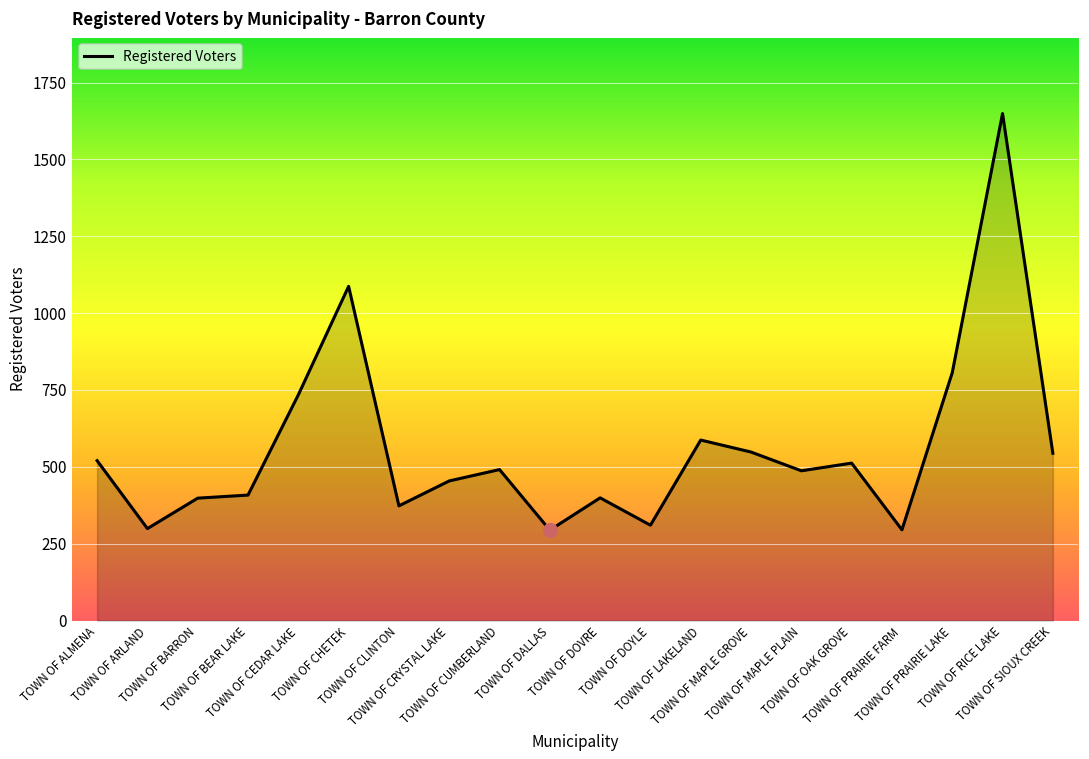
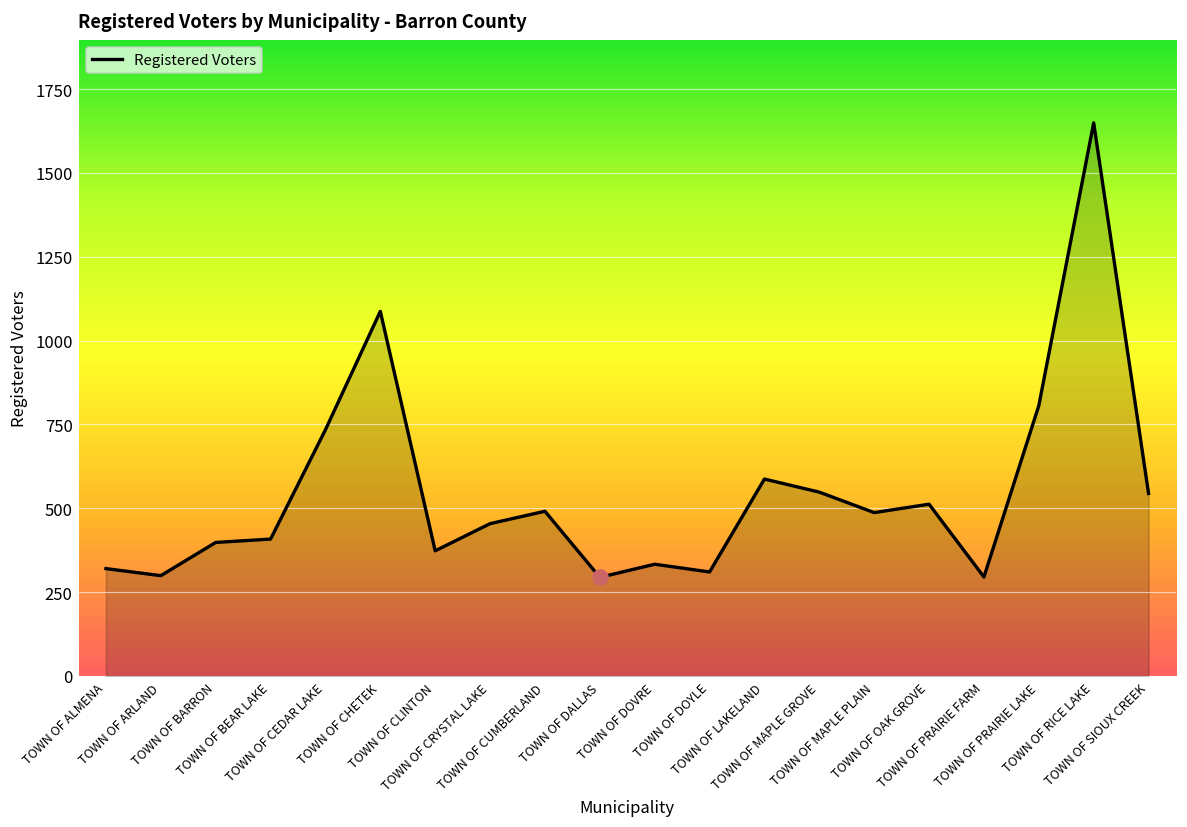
  {
    "Registered Voters": {
-     "TOWN OF ALMENA": 520,
+     "TOWN OF ALMENA": 320,
      "TOWN OF ARLAND": 300,
      "TOWN OF BARRON": 400,
      "TOWN OF BEAR LAKE": 410,
      "TOWN OF CEDAR LAKE": 730,
      "TOWN OF CHETEK": 1090,
      "TOWN OF CLINTON": 370,
      "TOWN OF CRYSTAL LAKE": 450,
      "TOWN OF CUMBERLAND": 490,
-     "TOWN OF DOVRE": 400,
+     "TOWN OF DOVRE": 330,
      "TOWN OF DOYLE": 310,
      "TOWN OF LAKELAND": 590,
      "TOWN OF MAPLE GROVE": 550,
      "TOWN OF MAPLE PLAIN": 490,
      "TOWN OF OAK GROVE": 510,
      "TOWN OF PRAIRIE FARM": 300,
      "TOWN OF PRAIRIE LAKE": 810,
      "TOWN OF RICE LAKE": 1650,
      "TOWN OF SIOUX CREEK": 540
    }
  }
